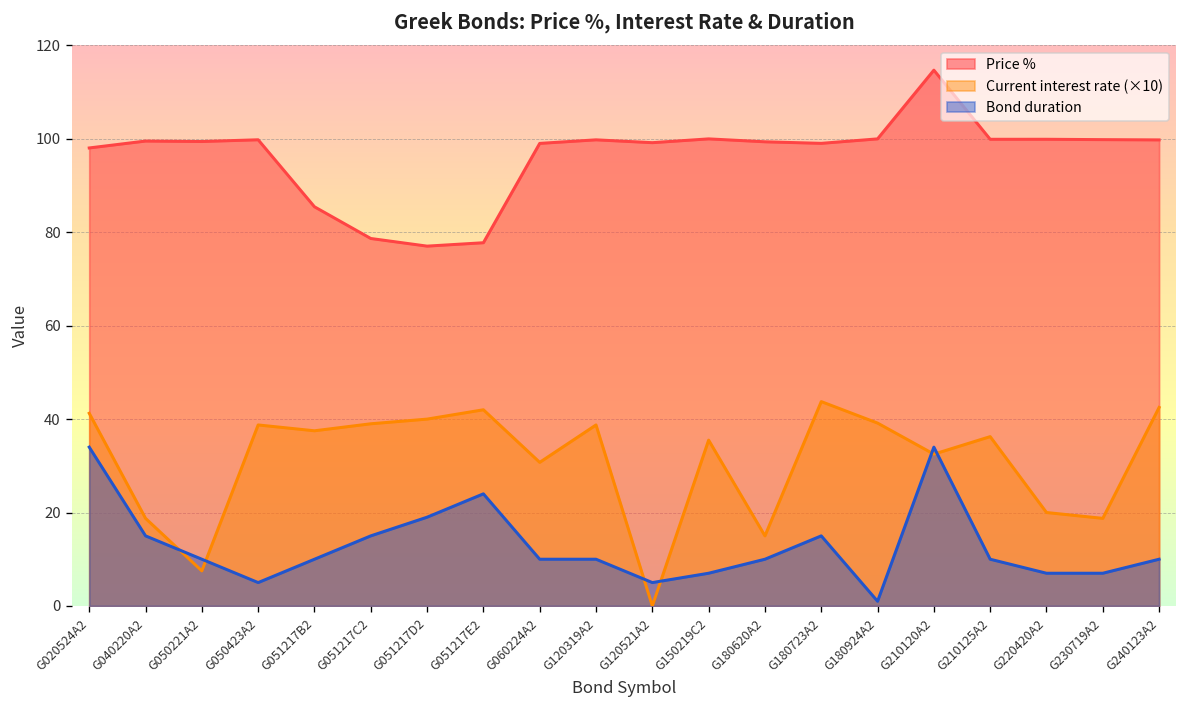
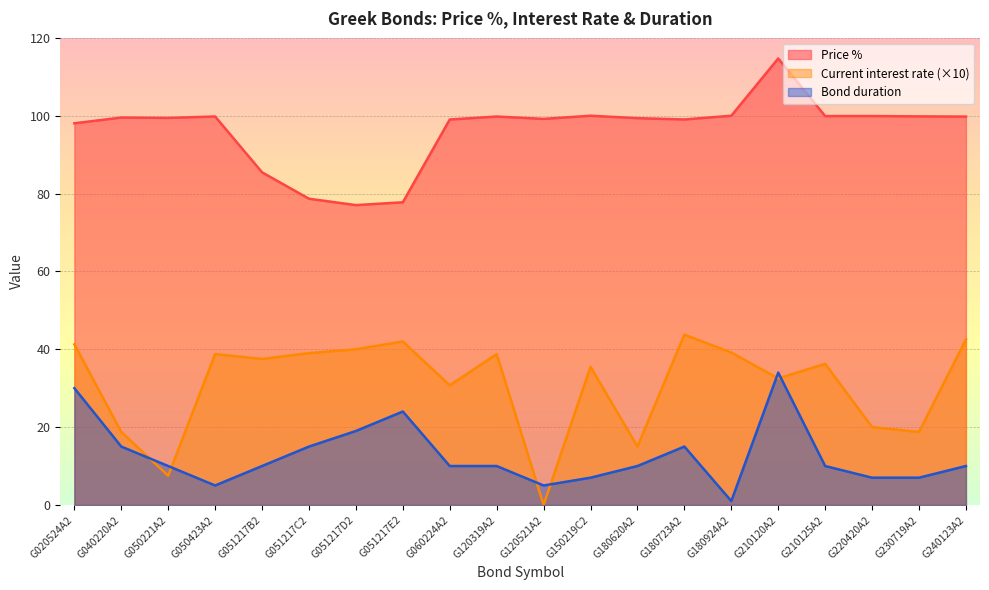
  {
    "Price %": {
      "G020524A2": 98,
      "G040220A2": 100,
      "G050221A2": 99,
      "G050423A2": 100,
      "G051217B2": 85,
      "G051217C2": 79,
      "G051217D2": 77,
      "G051217E2": 78,
      "G060224A2": 99,
      "G120319A2": 100,
      "G120521A2": 99,
      "G150219C2": 100,
      "G180620A2": 99,
      "G180723A2": 99,
      "G180924A2": 100,
      "G210120A2": 115,
      "G210125A2": 100,
      "G220420A2": 100,
      "G230719A2": 100,
      "G240123A2": 100
    },
    "Current interest rate (×10)": {
      "G020524A2": 41,
      "G040220A2": 19,
      "G050221A2": 8,
      "G050423A2": 39,
      "G051217B2": 38,
      "G051217C2": 39,
      "G051217D2": 40,
      "G051217E2": 42,
      "G060224A2": 31,
      "G120319A2": 39,
      "G120521A2": 0,
      "G150219C2": 36,
      "G180620A2": 15,
      "G180723A2": 44,
      "G180924A2": 39,
      "G210120A2": 33,
      "G210125A2": 36,
      "G220420A2": 20,
      "G230719A2": 19,
      "G240123A2": 43
    },
    "Bond duration": {
-     "G020524A2": 34,
+     "G020524A2": 30,
      "G040220A2": 15,
      "G050221A2": 10,
      "G050423A2": 5,
      "G051217B2": 10,
      "G051217C2": 15,
      "G051217D2": 19,
      "G051217E2": 24,
      "G060224A2": 10,
      "G120319A2": 10,
      "G120521A2": 5,
      "G150219C2": 7,
      "G180620A2": 10,
      "G180723A2": 15,
      "G180924A2": 1,
      "G210120A2": 34,
      "G210125A2": 10,
      "G220420A2": 7,
      "G230719A2": 7,
      "G240123A2": 10
    }
  }
